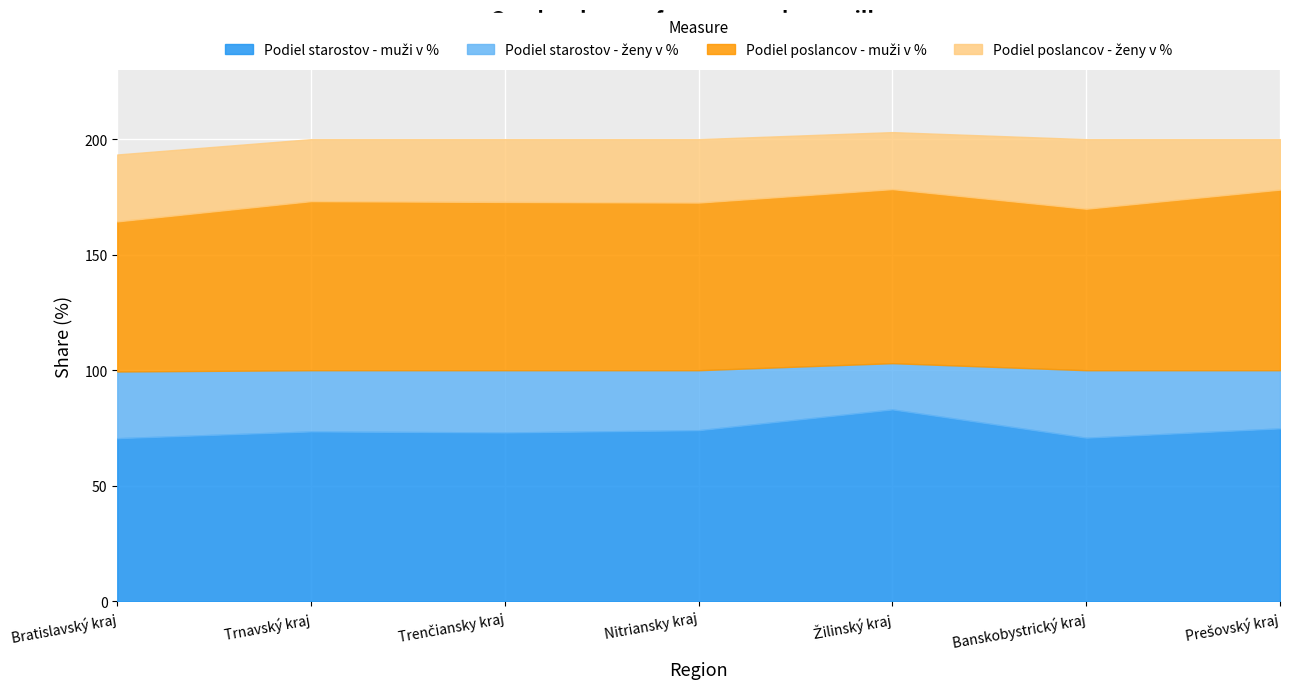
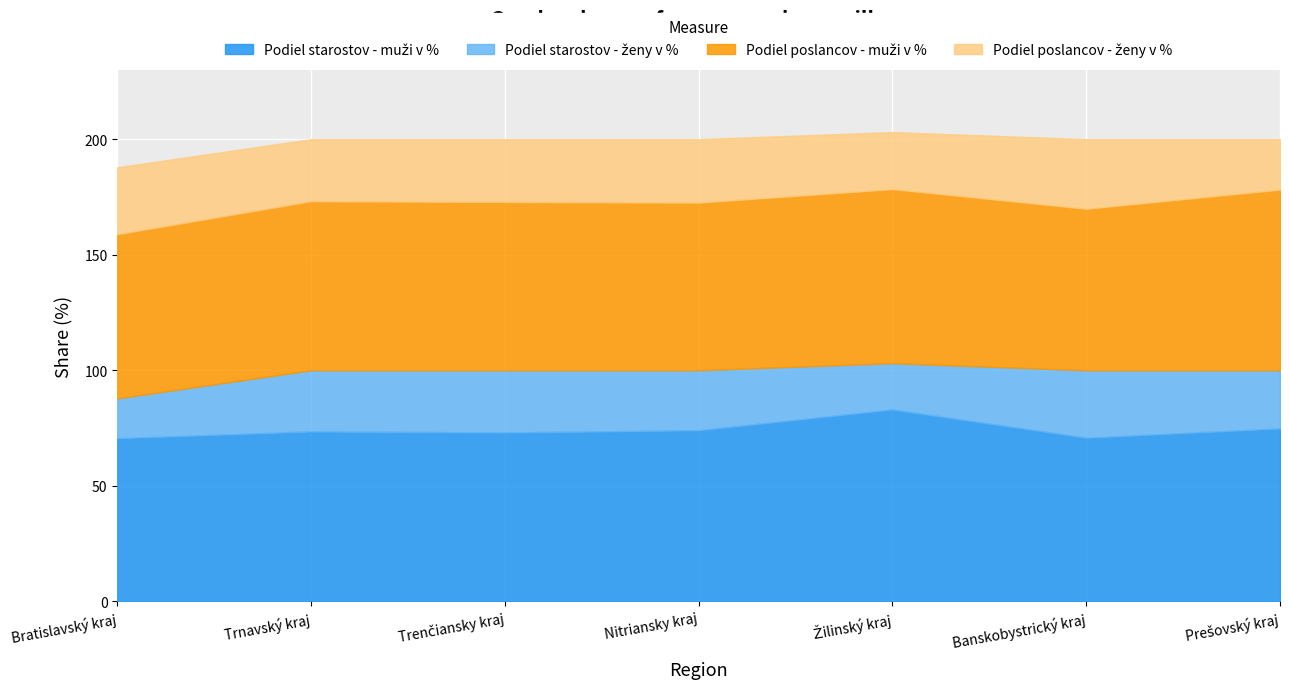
  {
    "Podiel starostov - muži v %": {
      "Bratislavský kraj": 71,
      "Trnavský kraj": 74,
      "Trenčiansky kraj": 73,
      "Nitriansky kraj": 74,
      "Žilinský kraj": 83,
      "Banskobystrický kraj": 71,
      "Prešovský kraj": 75
    },
    "Podiel starostov - ženy v %": {
-     "Bratislavský kraj": 29,
+     "Bratislavský kraj": 17,
      "Trnavský kraj": 26,
      "Trenčiansky kraj": 27,
      "Nitriansky kraj": 26,
      "Žilinský kraj": 20,
      "Banskobystrický kraj": 29,
      "Prešovský kraj": 25
    },
    "Podiel poslancov - muži v %": {
-     "Bratislavský kraj": 65,
+     "Bratislavský kraj": 71,
      "Trnavský kraj": 73,
      "Trenčiansky kraj": 73,
      "Nitriansky kraj": 73,
      "Žilinský kraj": 75,
      "Banskobystrický kraj": 70,
      "Prešovský kraj": 78
    },
    "Podiel poslancov - ženy v %": {
      "Bratislavský kraj": 29,
      "Trnavský kraj": 27,
      "Trenčiansky kraj": 27,
      "Nitriansky kraj": 27,
      "Žilinský kraj": 25,
      "Banskobystrický kraj": 30,
      "Prešovský kraj": 22
    }
  }
